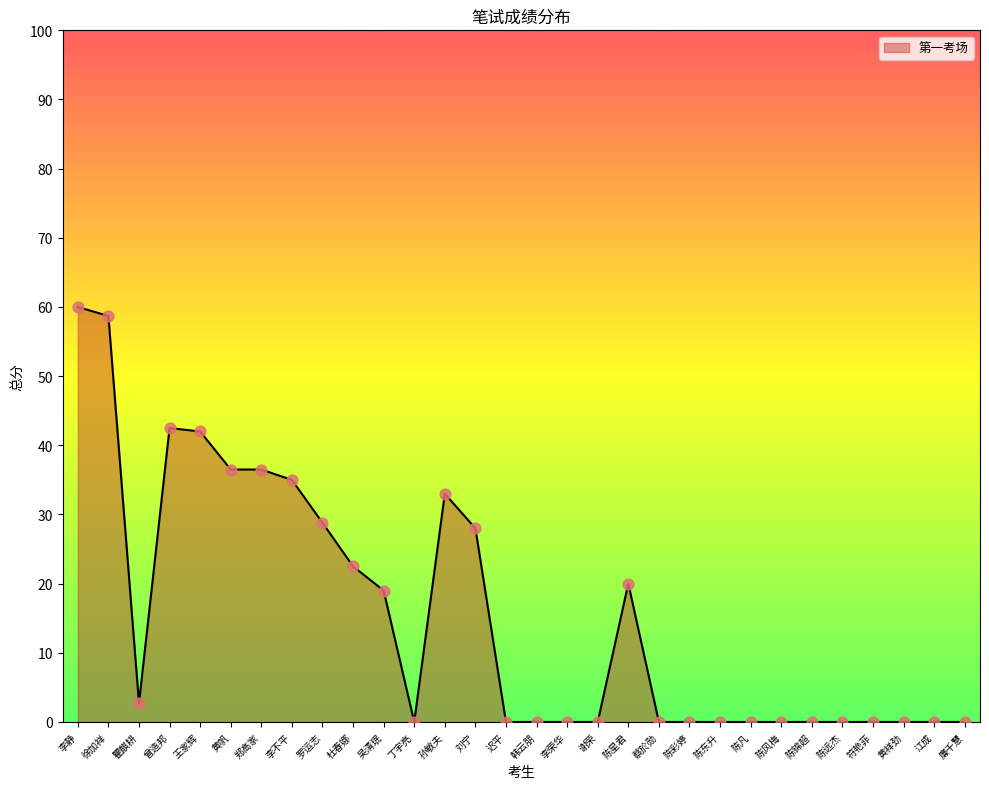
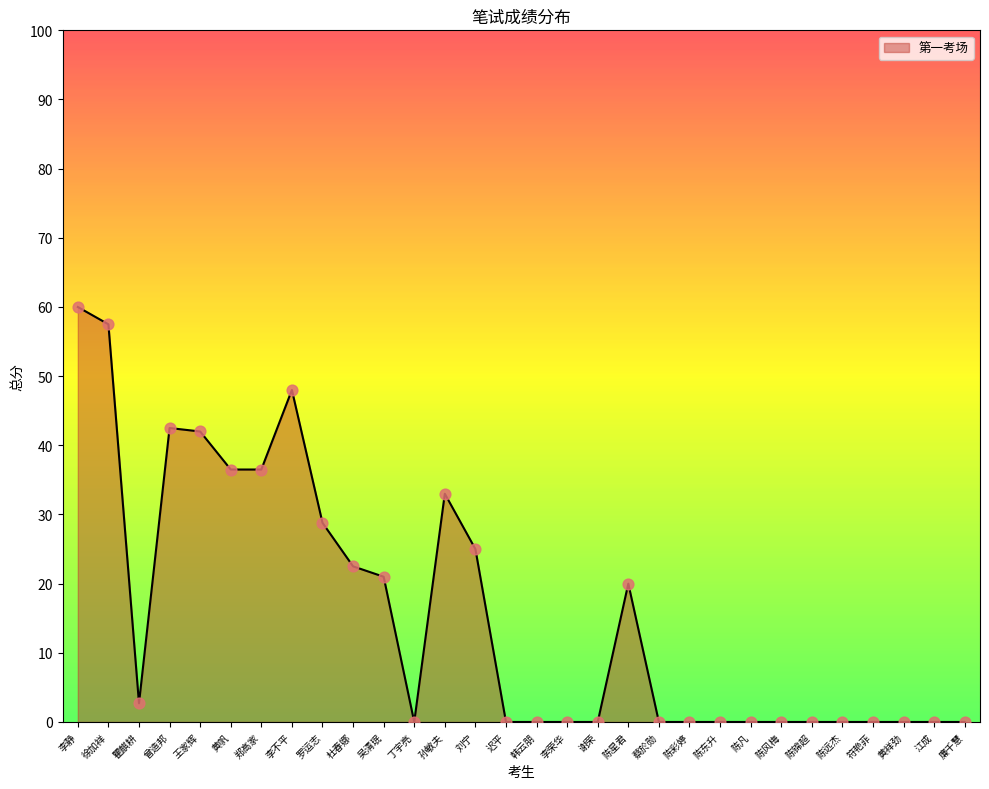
  {
    "李静": 60,
-   "徐加祥": 59,
+   "徐加祥": 58,
    "瞿麒耕": 3,
    "曾造邦": 43,
    "王家辉": 42,
    "黄帆": 37,
    "郑高家": 37,
-   "李不平": 35,
+   "李不平": 48,
    "罗运志": 29,
    "杜春娜": 23,
-   "吴清珉": 19,
+   "吴清珉": 21,
    "丁宇亮": 0,
    "孙敏夫": 33,
-   "刘宁": 28,
+   "刘宁": 25,
    "迟平": 0,
    "韩云朋": 0,
    "李荣华": 0,
    "谢荣": 0,
    "陈星君": 20,
    "蔡於勋": 0,
    "陈彩婷": 0,
    "陈东升": 0,
    "陈凡": 0,
    "陈风梅": 0,
    "陈锦超": 0,
    "陈远杰": 0,
    "符艳菲": 0,
    "黄祥劲": 0,
    "江成": 0,
    "廉千慧": 0
  }
